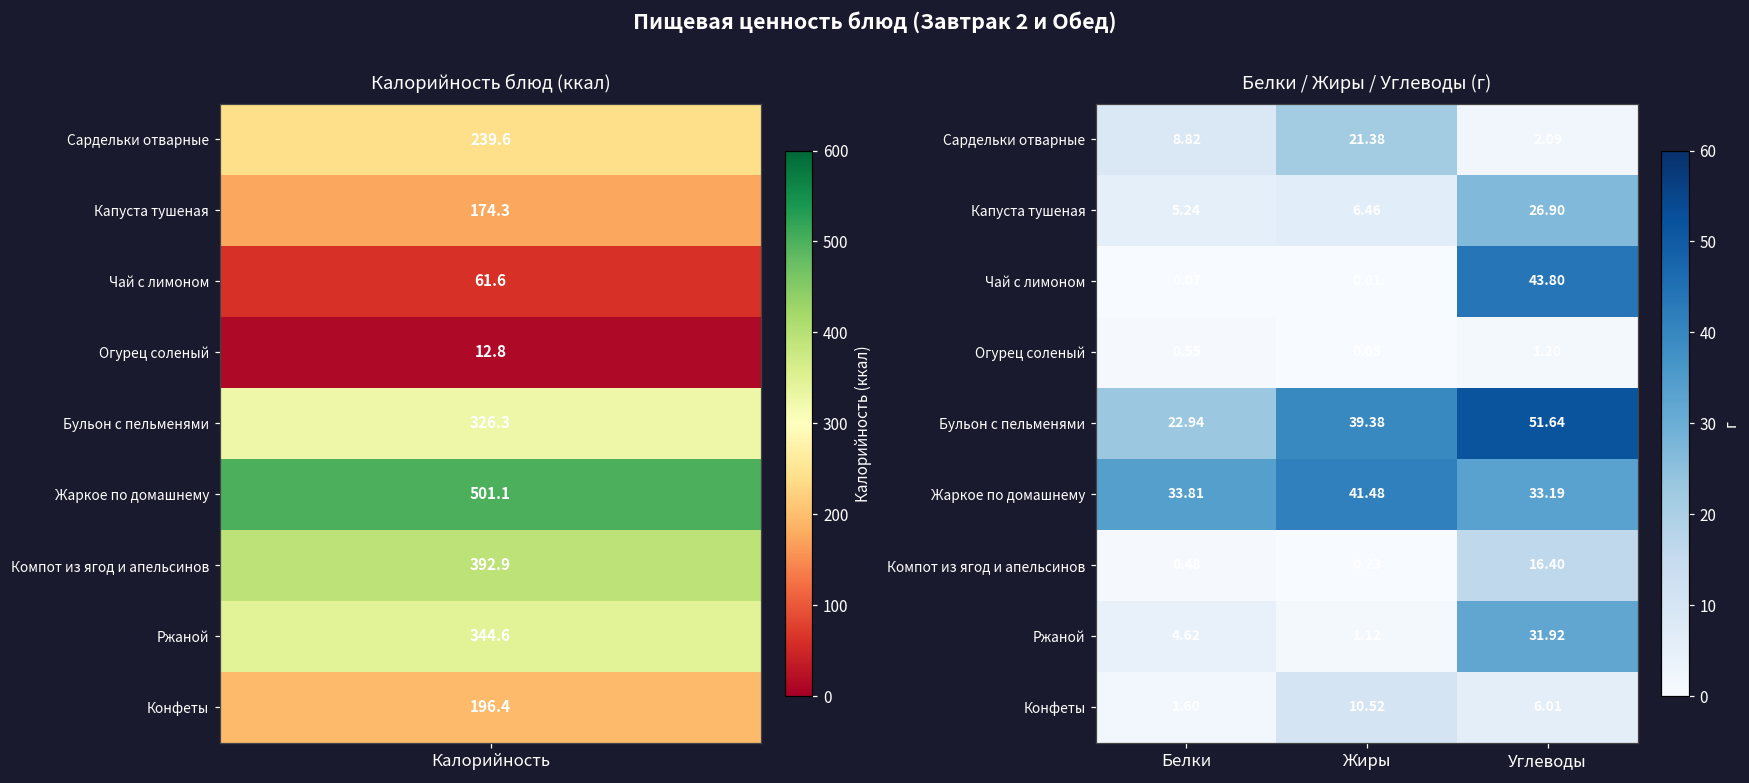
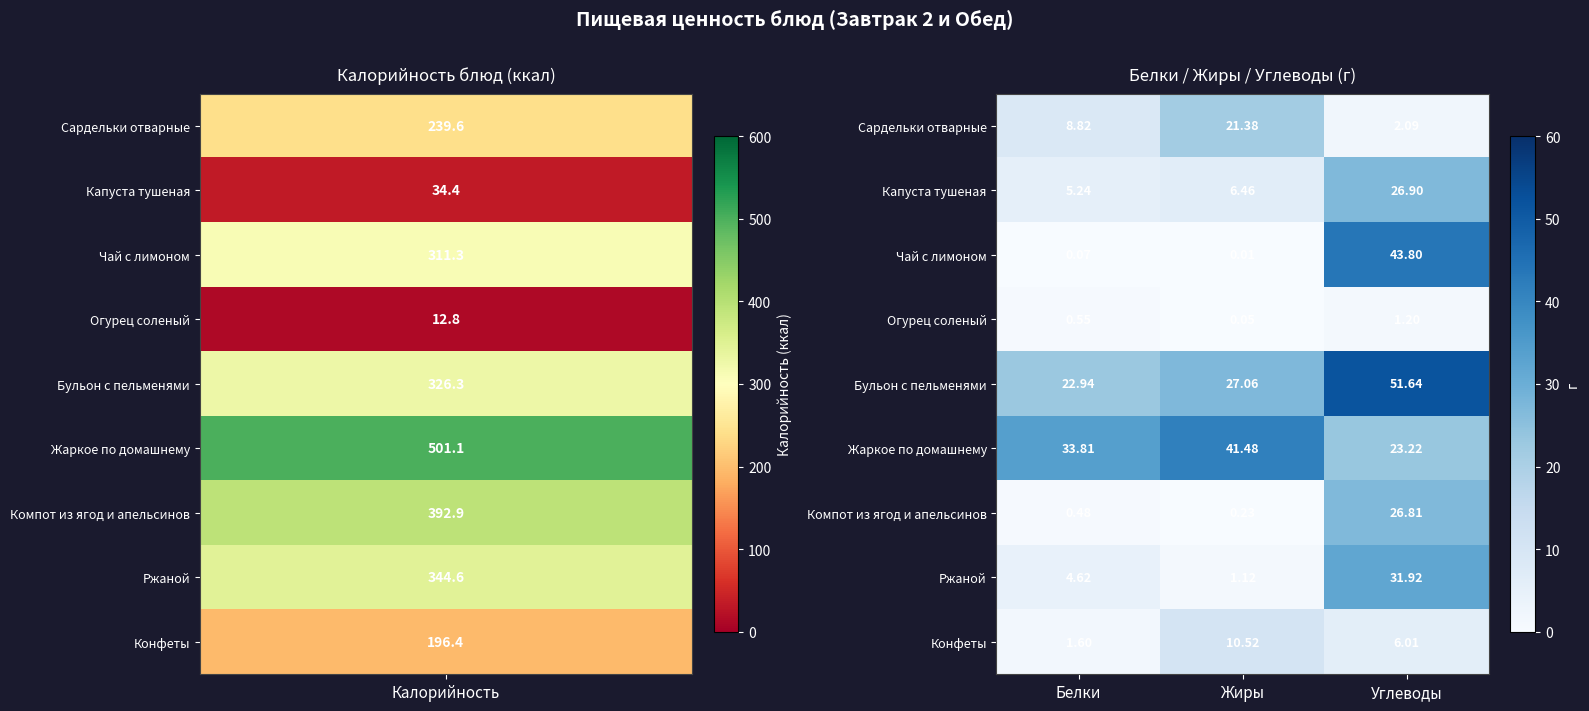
  {
    "Калорийность блюд (ккал)": {
      "Сардельки отварные": {
        "Калорийность": 239.6
      },
      "Капуста тушеная": {
-       "Калорийность": 174.3
+       "Калорийность": 34.4
      },
      "Чай с лимоном": {
-       "Калорийность": 61.6
+       "Калорийность": 311.3
      },
      "Огурец соленый": {
        "Калорийность": 12.8
      },
      "Бульон с пельменями": {
        "Калорийность": 326.3
      },
      "Жаркое по домашнему": {
        "Калорийность": 501.1
      },
      "Компот из ягод и апельсинов": {
        "Калорийность": 392.9
      },
      "Ржаной": {
        "Калорийность": 344.6
      },
      "Конфеты": {
        "Калорийность": 196.4
      }
    },
    "Белки / Жиры / Углеводы (г)": {
      "Сардельки отварные": {
        "Жиры": 21.38
      },
      "Капуста тушеная": {
        "Углеводы": 26.90
      },
      "Чай с лимоном": {
        "Углеводы": 43.80
      },
      "Бульон с пельменями": {
        "Белки": 22.94,
-       "Жиры": 39.38,
+       "Жиры": 27.06,
        "Углеводы": 51.64
      },
      "Жаркое по домашнему": {
        "Белки": 33.81,
        "Жиры": 41.48,
-       "Углеводы": 33.19
+       "Углеводы": 23.22
      },
      "Компот из ягод и апельсинов": {
-       "Углеводы": 16.40
+       "Углеводы": 26.81
      },
      "Ржаной": {
        "Углеводы": 31.92
      }
    }
  }
